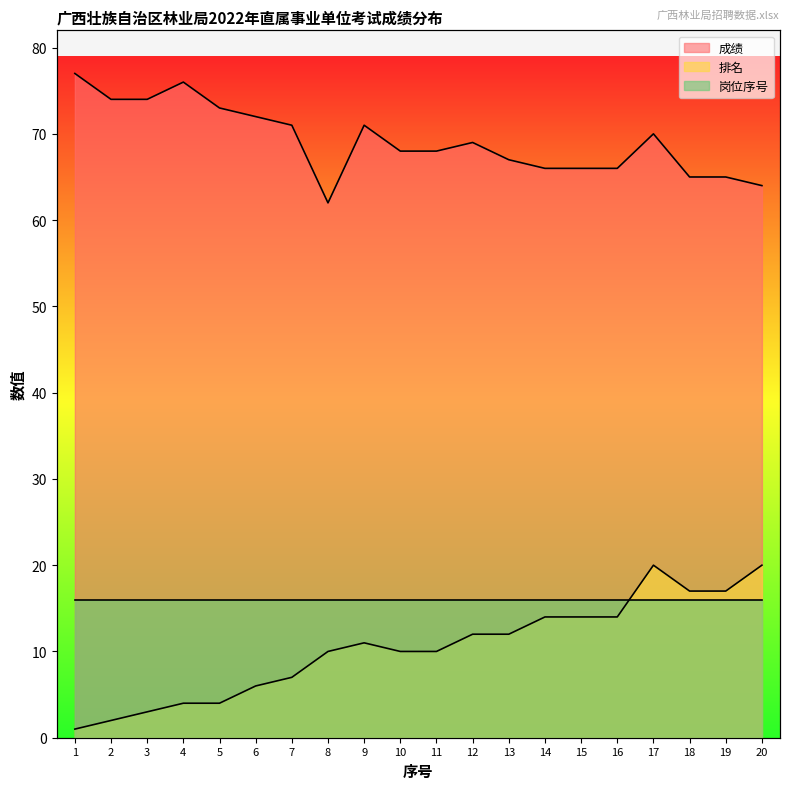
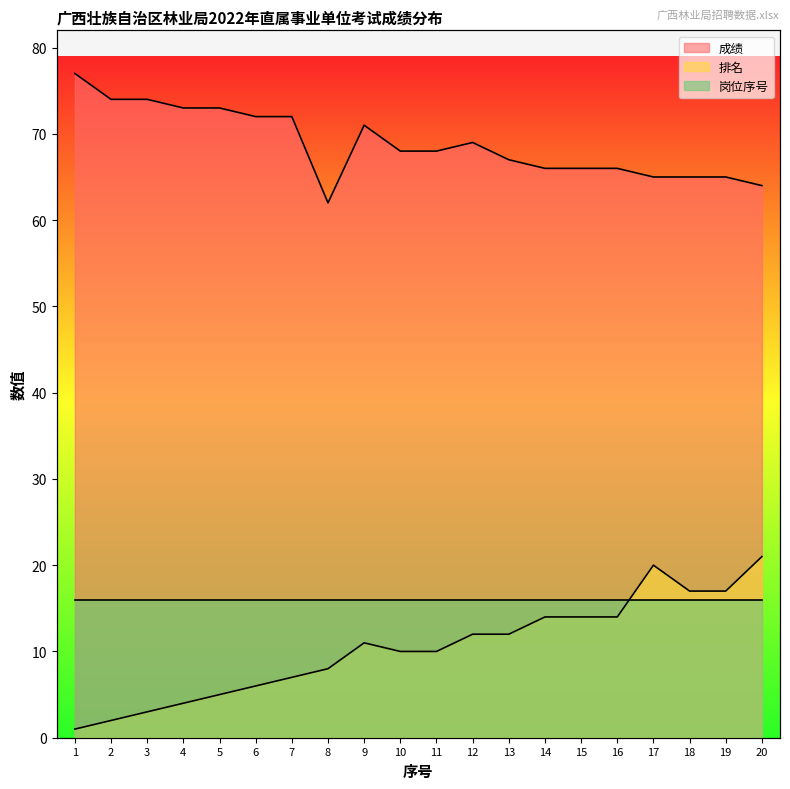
  {
    "成绩": {
      "1": 77,
      "2": 74,
      "3": 74,
-     "4": 76,
+     "4": 73,
      "5": 73,
      "6": 72,
-     "7": 71,
+     "7": 72,
      "8": 62,
      "9": 71,
      "10": 68,
      "11": 68,
      "12": 69,
      "13": 67,
      "14": 66,
      "15": 66,
      "16": 66,
-     "17": 70,
+     "17": 65,
      "18": 65,
      "19": 65,
      "20": 64
    },
    "排名": {
      "1": 1,
      "2": 2,
      "3": 3,
      "4": 4,
-     "5": 4,
+     "5": 5,
      "6": 6,
      "7": 7,
-     "8": 10,
+     "8": 8,
      "9": 11,
      "10": 10,
      "11": 10,
      "12": 12,
      "13": 12,
      "14": 14,
      "15": 14,
      "16": 14,
      "17": 20,
      "18": 17,
      "19": 17,
-     "20": 20
+     "20": 21
    },
    "岗位序号": {
      "1": 16,
      "2": 16,
      "3": 16,
      "4": 16,
      "5": 16,
      "6": 16,
      "7": 16,
      "8": 16,
      "9": 16,
      "10": 16,
      "11": 16,
      "12": 16,
      "13": 16,
      "14": 16,
      "15": 16,
      "16": 16,
      "17": 16,
      "18": 16,
      "19": 16,
      "20": 16
    }
  }
